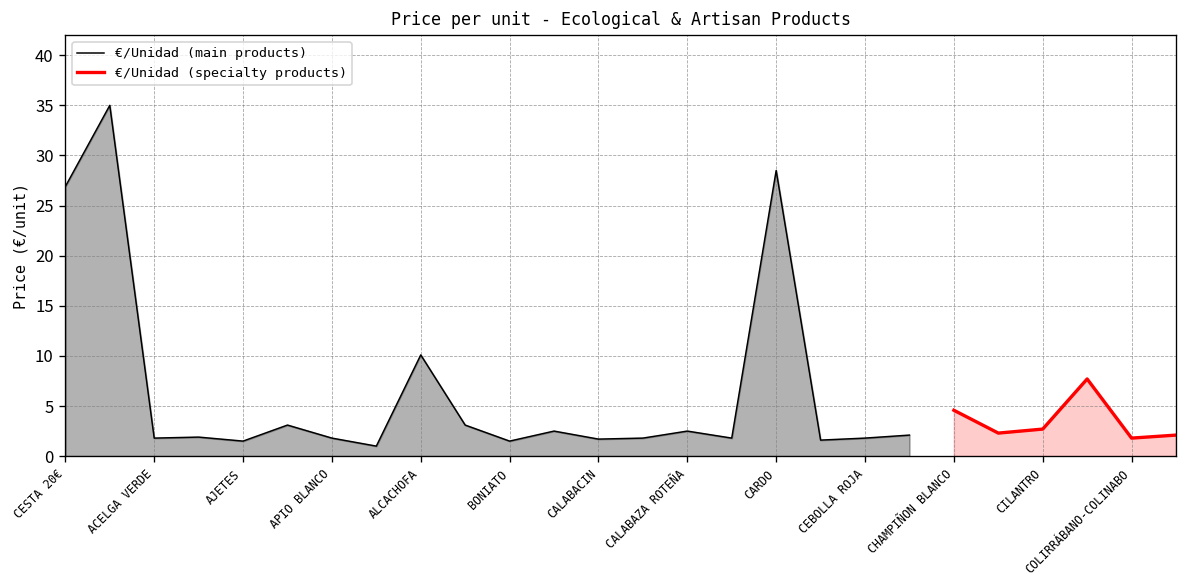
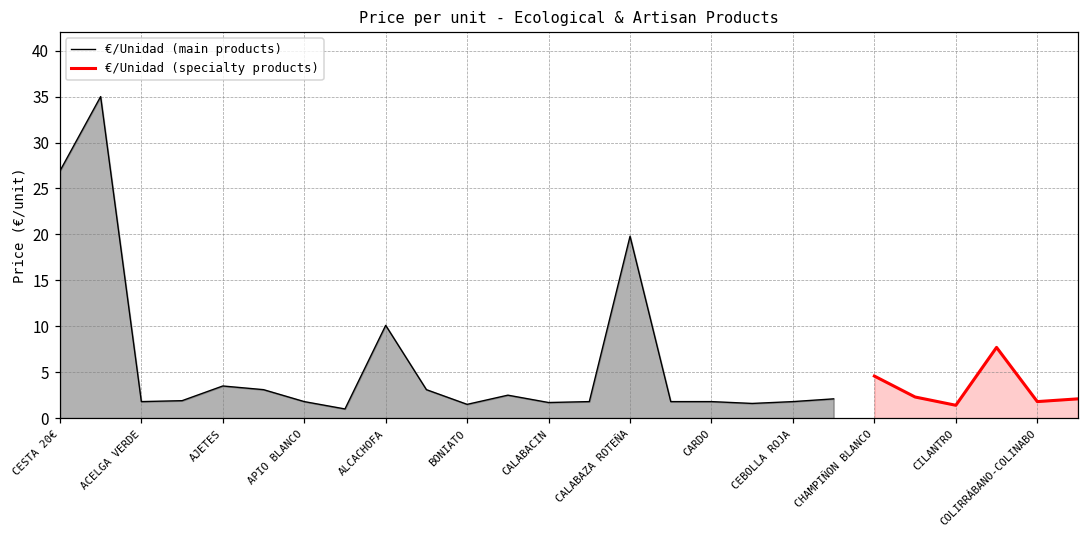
  {
    "€/Unidad (main products)": {
      "CESTA 20€": 27,
      "ACELGA VERDE": 2,
-     "AJETES": 2,
+     "AJETES": 4,
      "APIO BLANCO": 2,
      "ALCACHOFA": 10,
      "BONIATO": 2,
      "CALABACIN": 2,
-     "CALABAZA ROTEÑA": 3,
-     "CARDO": 29,
+     "CALABAZA ROTEÑA": 20,
+     "CARDO": 2,
      "CEBOLLA ROJA": 2
    },
    "€/Unidad (specialty products)": {
      "CHAMPIÑON BLANCO": 5,
-     "CILANTRO": 3,
+     "CILANTRO": 1,
      "COLIRRÁBANO-COLINABO": 2
    }
  }
